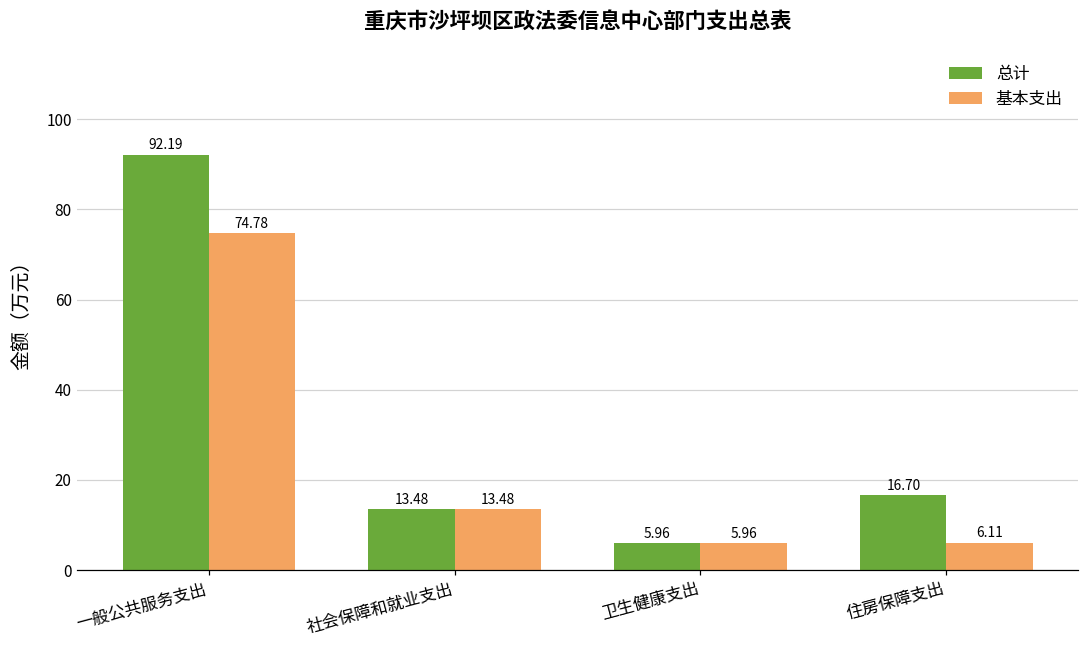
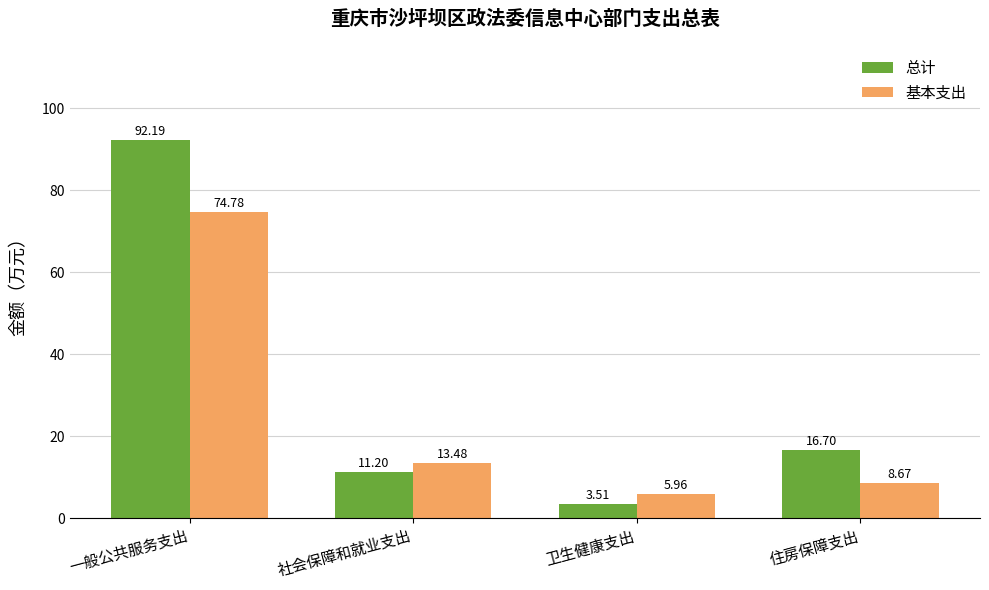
  {
    "总计": {
      "一般公共服务支出": 92.19,
-     "社会保障和就业支出": 13.48,
-     "卫生健康支出": 5.96,
+     "社会保障和就业支出": 11.20,
+     "卫生健康支出": 3.51,
      "住房保障支出": 16.70
    },
    "基本支出": {
      "一般公共服务支出": 74.78,
      "社会保障和就业支出": 13.48,
      "卫生健康支出": 5.96,
-     "住房保障支出": 6.11
+     "住房保障支出": 8.67
    }
  }
